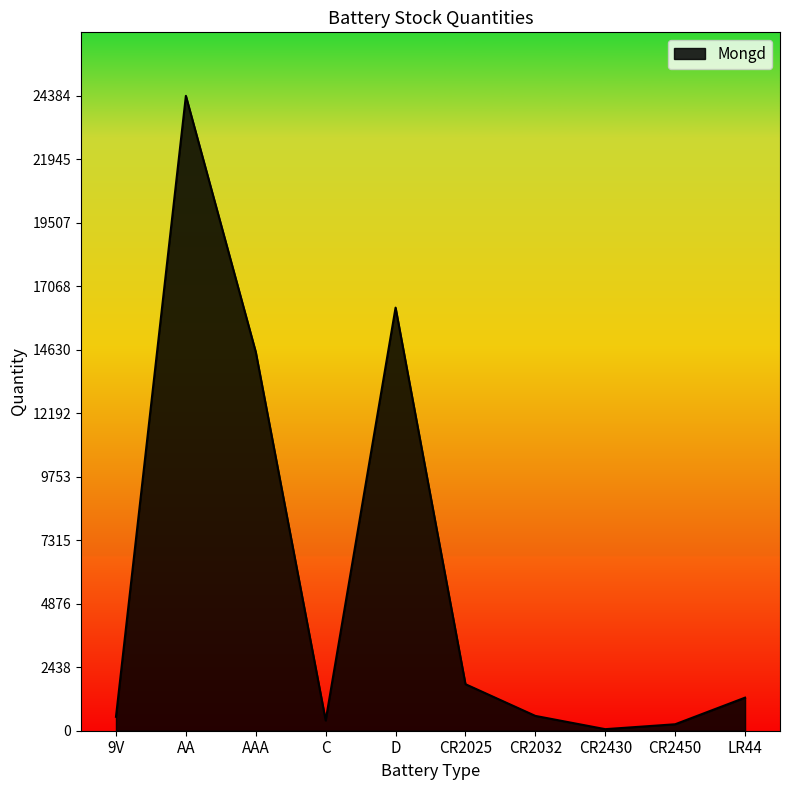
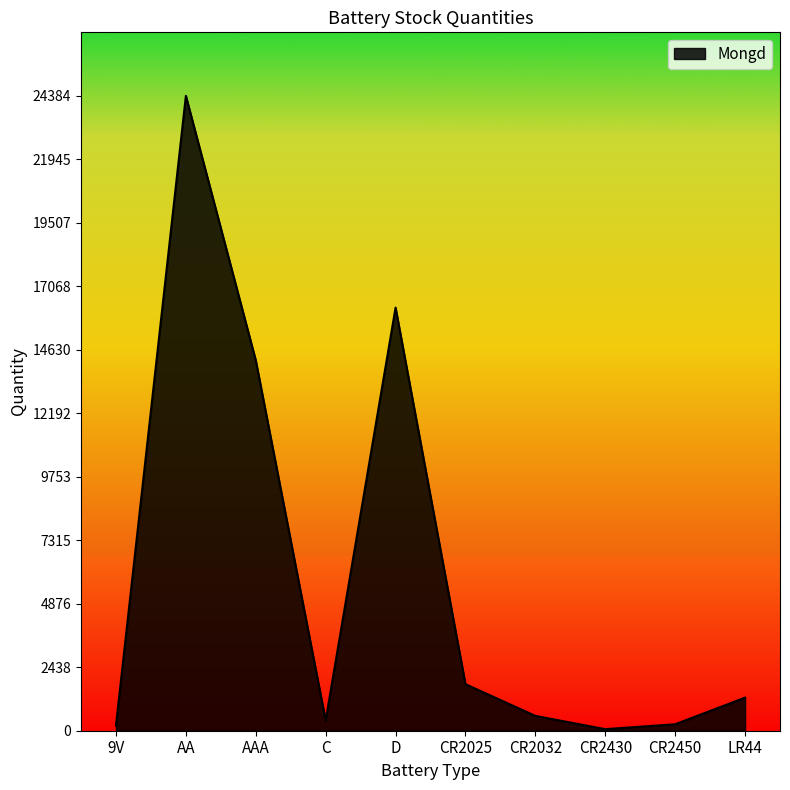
  {
-   "9V": 500,
+   "9V": 200,
    "AA": 24400,
-   "AAA": 14500,
+   "AAA": 14200,
    "C": 400,
    "D": 16300,
    "CR2025": 1800,
    "CR2032": 600,
    "CR2430": 100,
    "CR2450": 200,
    "LR44": 1300
  }
